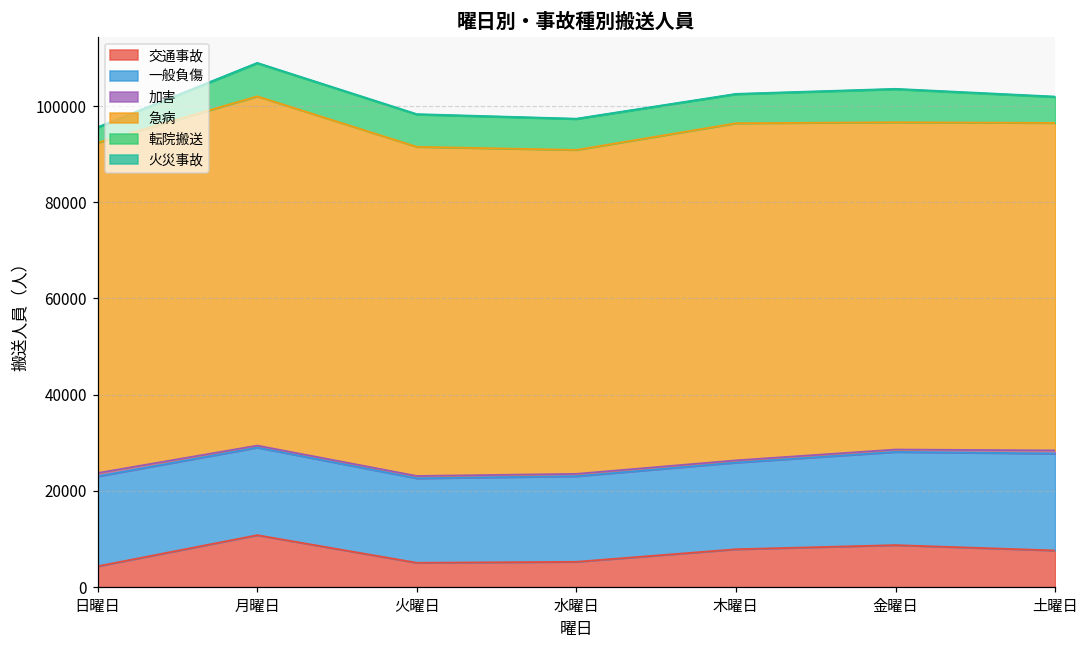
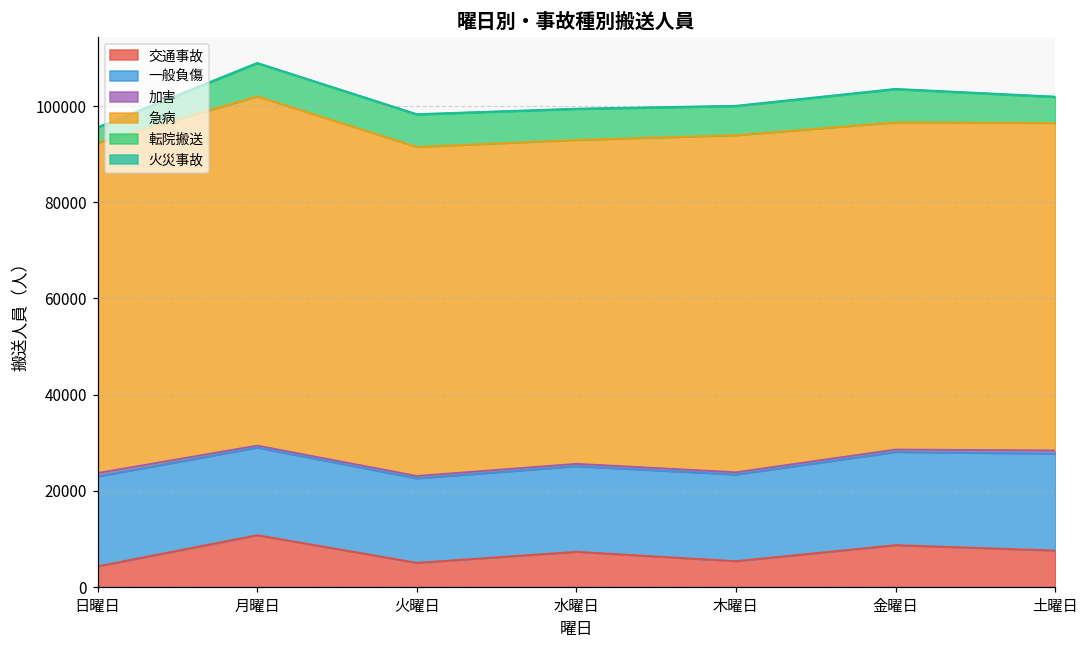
  {
    "交通事故": {
      "日曜日": 4000,
      "月曜日": 11000,
      "火曜日": 5000,
-     "水曜日": 5000,
-     "木曜日": 8000,
+     "水曜日": 7000,
+     "木曜日": 5000,
      "金曜日": 9000,
      "土曜日": 8000
    },
    "一般負傷": {
      "日曜日": 19000,
      "土曜日": 20000
    },
    "加害": {
      "日曜日": 1000,
      "土曜日": 1000
    },
    "急病": {
      "日曜日": 69000,
      "月曜日": 73000,
      "火曜日": 68000,
      "水曜日": 67000,
      "木曜日": 70000,
      "金曜日": 68000,
      "土曜日": 68000
    }
  }
